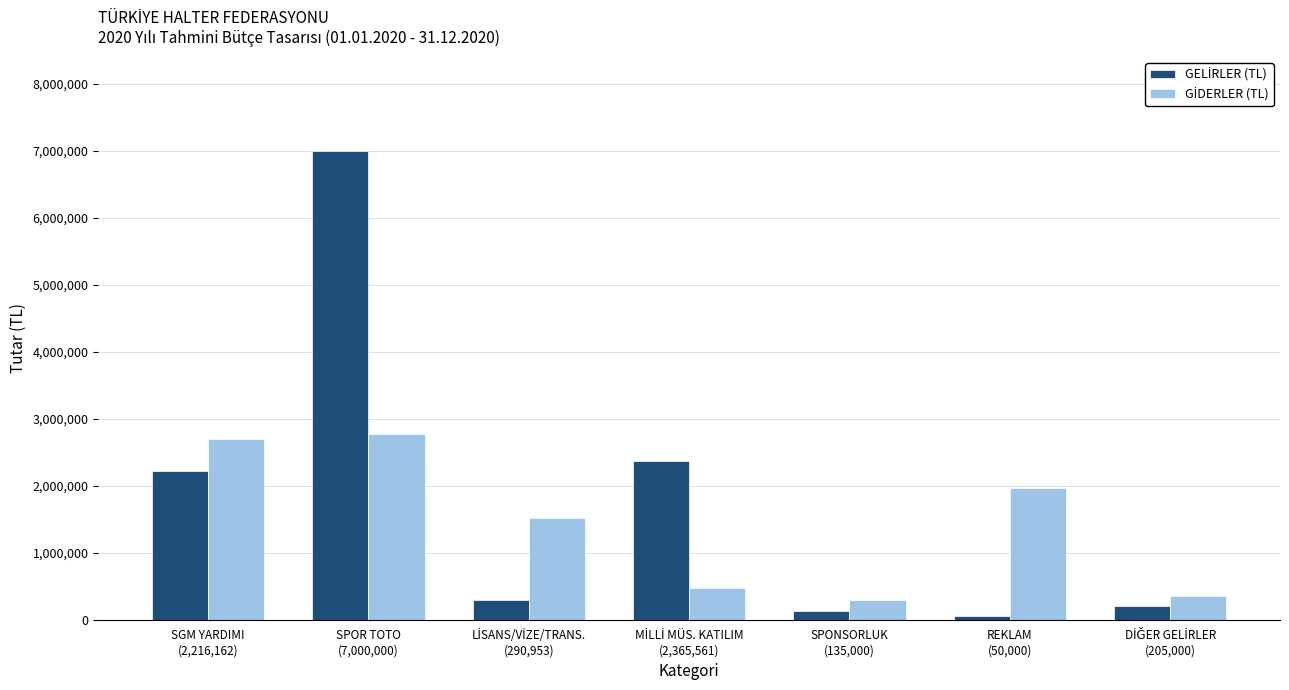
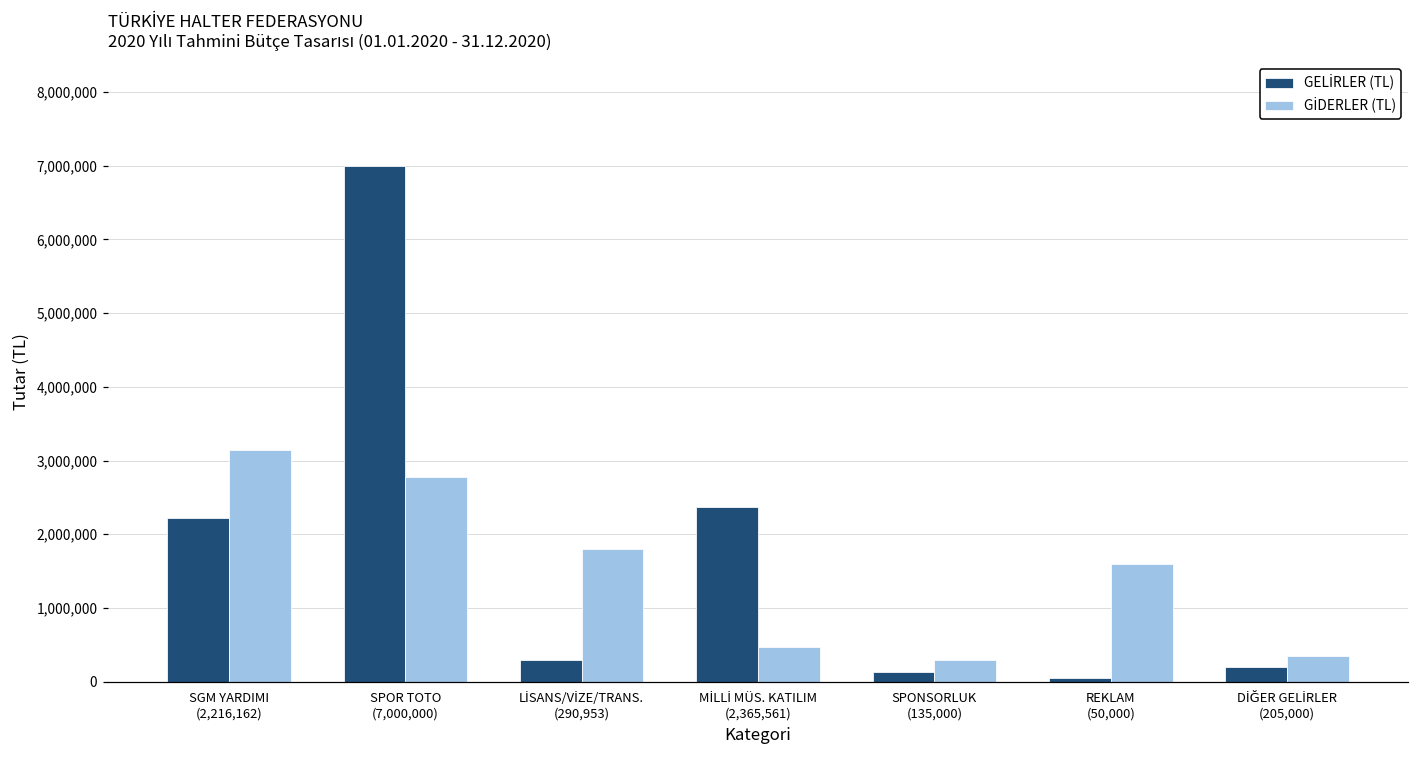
  {
    "GELİRLER (TL)": {
      "SGM YARDIMI (2,216,162)": "2,200,000",
      "SPOR TOTO (7,000,000)": "7,000,000",
      "LİSANS/VİZE/TRANS. (290,953)": "300,000",
      "MİLLİ MÜS. KATILIM (2,365,561)": "2,400,000",
      "SPONSORLUK (135,000)": "100,000",
      "REKLAM (50,000)": "100,000",
      "DİĞER GELİRLER (205,000)": "200,000"
    },
    "GİDERLER (TL)": {
-     "SGM YARDIMI (2,216,162)": "2,700,000",
+     "SGM YARDIMI (2,216,162)": "3,100,000",
      "SPOR TOTO (7,000,000)": "2,800,000",
-     "LİSANS/VİZE/TRANS. (290,953)": "1,500,000",
+     "LİSANS/VİZE/TRANS. (290,953)": "1,800,000",
      "MİLLİ MÜS. KATILIM (2,365,561)": "500,000",
      "SPONSORLUK (135,000)": "300,000",
-     "REKLAM (50,000)": "2,000,000",
+     "REKLAM (50,000)": "1,600,000",
      "DİĞER GELİRLER (205,000)": "400,000"
    }
  }
